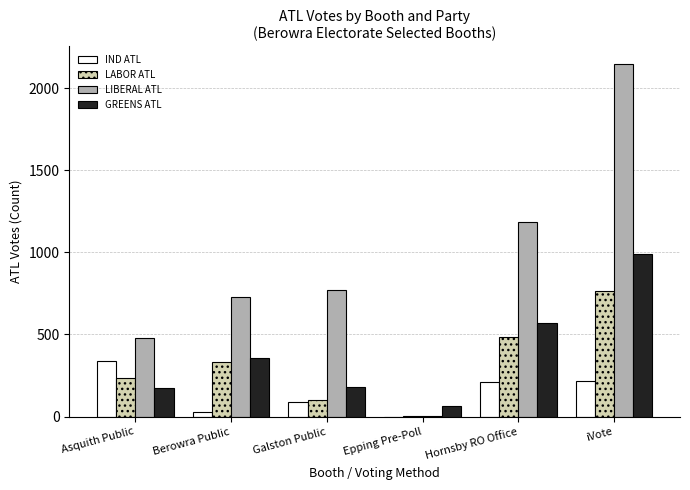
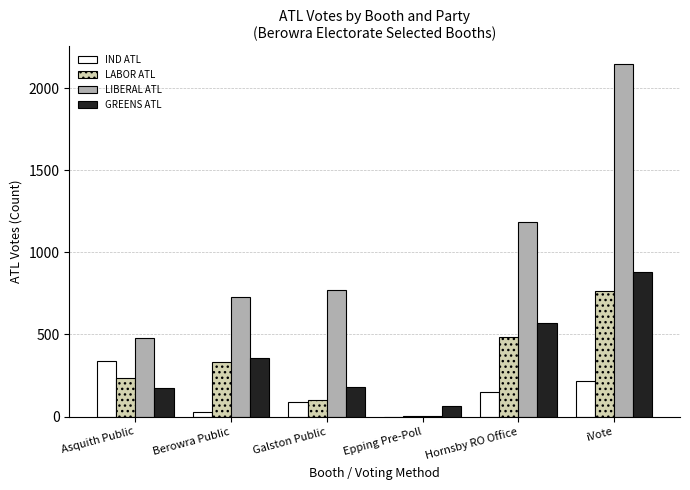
  {
    "IND ATL": {
      "Asquith Public": 340,
      "Berowra Public": 30,
      "Galston Public": 90,
      "Epping Pre-Poll": 0,
-     "Hornsby RO Office": 210,
+     "Hornsby RO Office": 150,
      "iVote": 220
    },
    "GREENS ATL": {
      "Asquith Public": 180,
      "Berowra Public": 360,
      "Galston Public": 180,
      "Epping Pre-Poll": 60,
      "Hornsby RO Office": 570,
-     "iVote": 990
+     "iVote": 880
    }
  }
